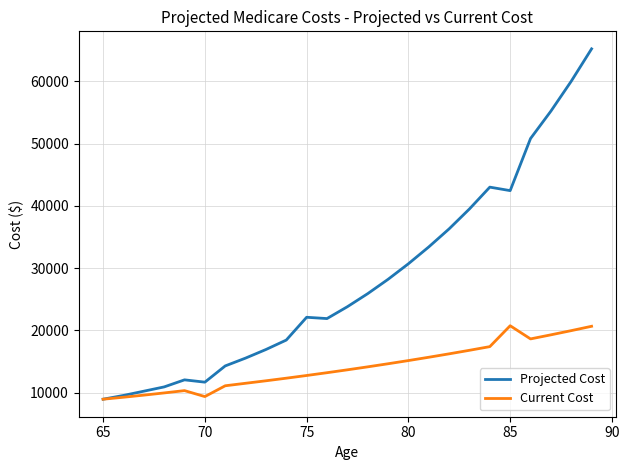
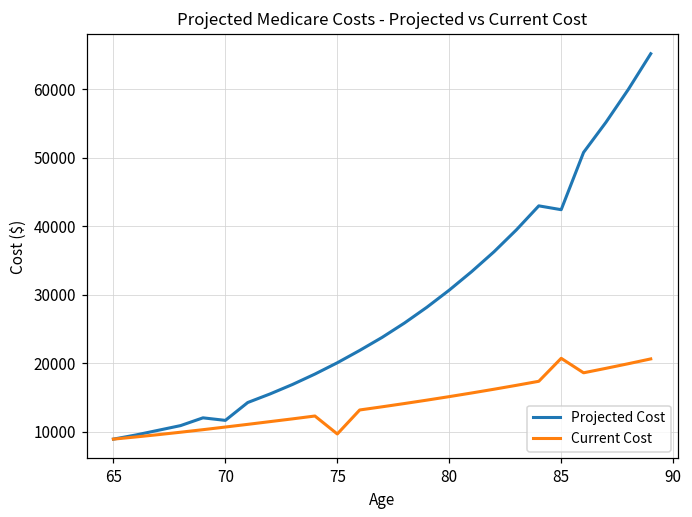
  {
    "Projected Cost": {
      "70": 12000,
-     "75": 22000,
+     "75": 20000,
      "80": 31000,
      "85": 42000
    },
    "Current Cost": {
-     "70": 9000,
-     "75": 13000,
+     "70": 11000,
+     "75": 10000,
      "80": 15000,
      "85": 21000
    }
  }
